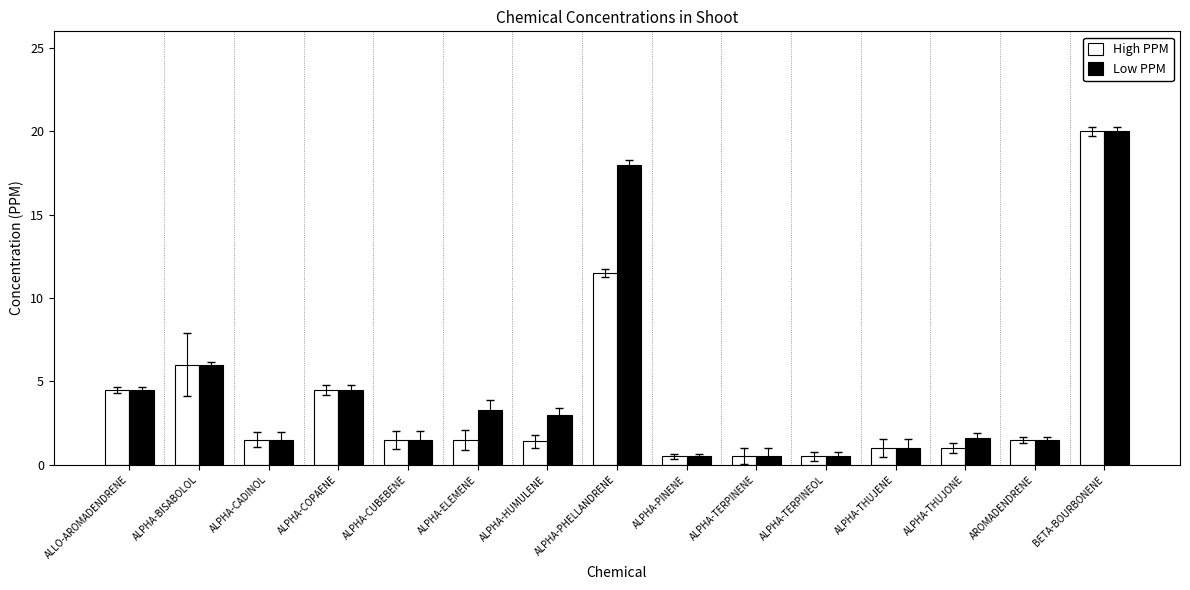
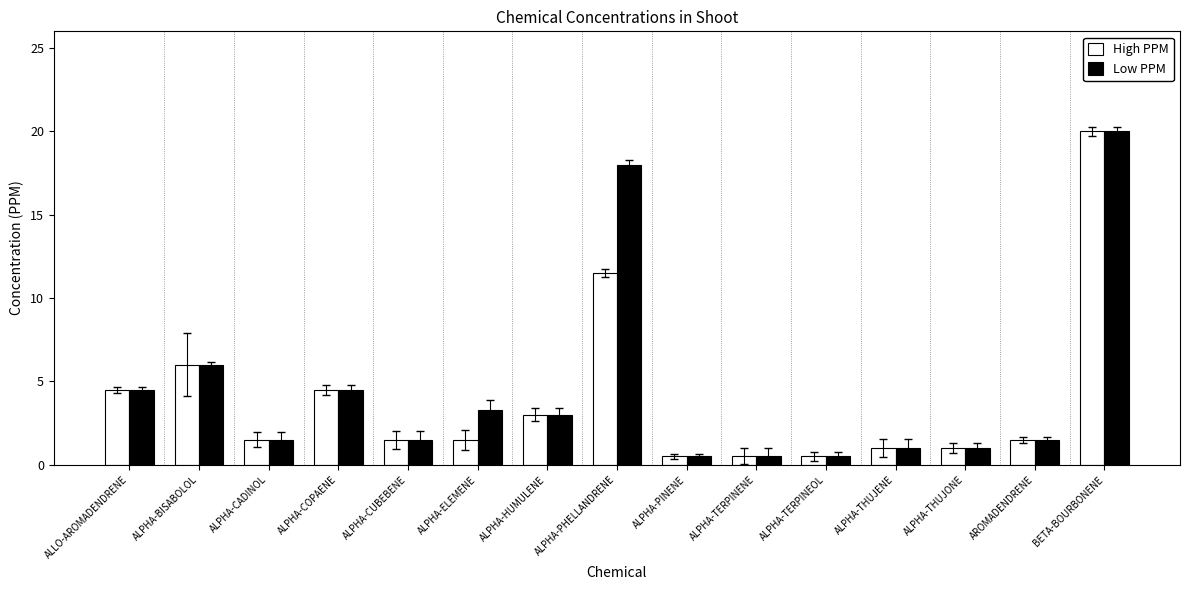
  {
    "High PPM": {
      "ALLO-AROMADENDRENE": 4.5,
      "ALPHA-BISABOLOL": 6.0,
      "ALPHA-CADINOL": 1.5,
      "ALPHA-COPAENE": 4.5,
      "ALPHA-CUBEBENE": 1.5,
      "ALPHA-ELEMENE": 1.5,
-     "ALPHA-HUMULENE": 1.4,
+     "ALPHA-HUMULENE": 3.0,
      "ALPHA-PHELLANDRENE": 11.5,
      "ALPHA-PINENE": 0.5,
      "ALPHA-TERPINENE": 0.5,
      "ALPHA-TERPINEOL": 0.5,
      "ALPHA-THUJENE": 1.0,
      "ALPHA-THUJONE": 1.0,
      "AROMADENDRENE": 1.5,
      "BETA-BOURBONENE": 20.0
    },
    "Low PPM": {
      "ALLO-AROMADENDRENE": 4.5,
      "ALPHA-BISABOLOL": 6.0,
      "ALPHA-CADINOL": 1.5,
      "ALPHA-COPAENE": 4.5,
      "ALPHA-CUBEBENE": 1.5,
      "ALPHA-ELEMENE": 3.3,
      "ALPHA-HUMULENE": 3.0,
      "ALPHA-PHELLANDRENE": 18.0,
      "ALPHA-PINENE": 0.5,
      "ALPHA-TERPINENE": 0.5,
      "ALPHA-TERPINEOL": 0.5,
      "ALPHA-THUJENE": 1.0,
-     "ALPHA-THUJONE": 1.6,
+     "ALPHA-THUJONE": 1.0,
      "AROMADENDRENE": 1.5,
      "BETA-BOURBONENE": 20.0
    }
  }
